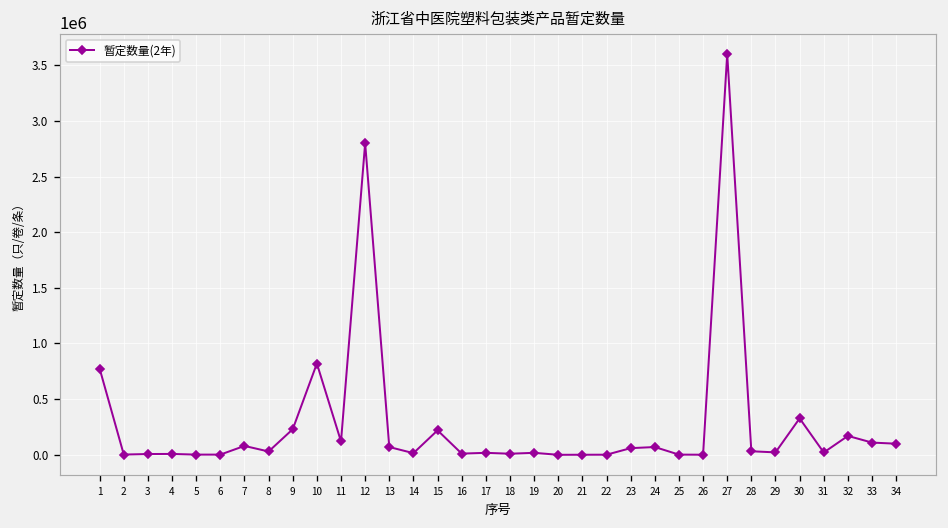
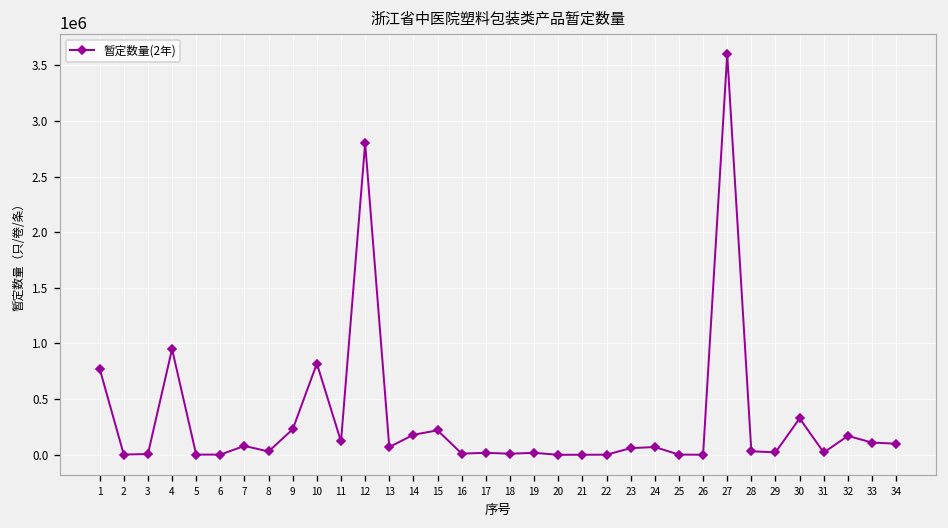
  {
    "1": 800000,
    "2": 0,
    "3": 0,
-   "4": 0,
+   "4": 1000000,
    "5": 0,
    "6": 0,
    "7": 100000,
    "8": 0,
    "9": 200000,
    "10": 800000,
    "11": 100000,
    "12": 2800000,
    "13": 100000,
-   "14": 0,
+   "14": 200000,
    "15": 200000,
    "16": 0,
    "17": 0,
    "18": 0,
    "19": 0,
    "20": 0,
    "21": 0,
    "22": 0,
    "23": 100000,
    "24": 100000,
    "25": 0,
    "26": 0,
    "27": 3600000,
    "28": 0,
    "29": 0,
    "30": 300000,
    "31": 0,
    "32": 200000,
    "33": 100000,
    "34": 100000
  }
